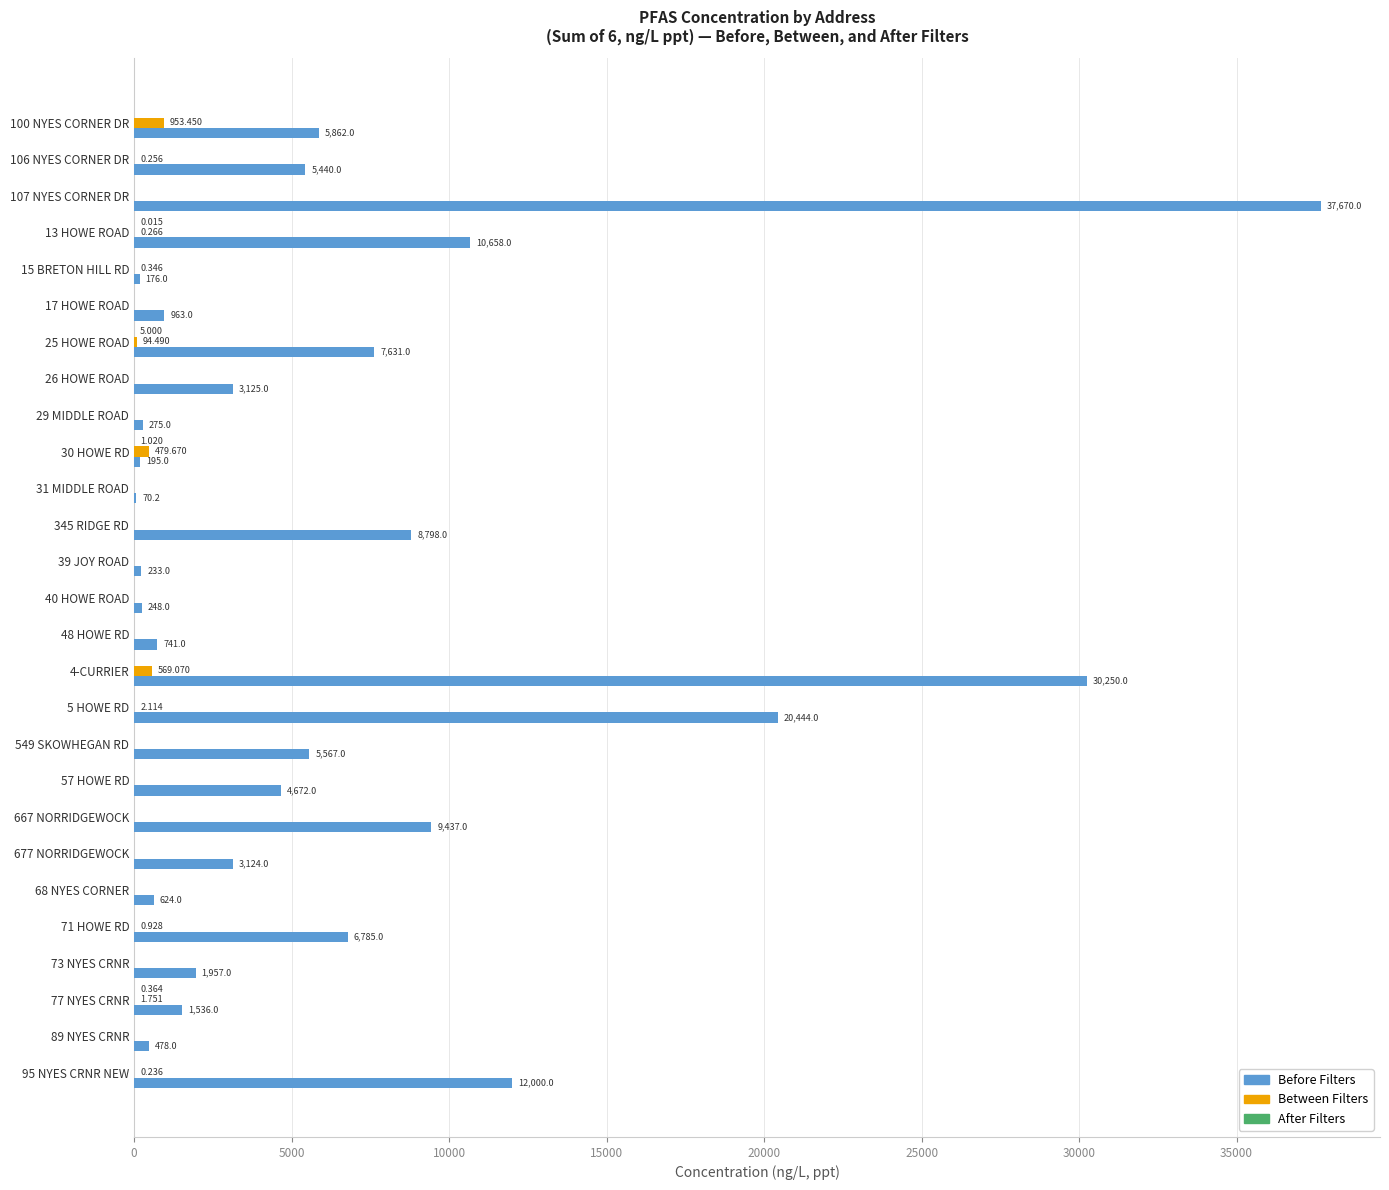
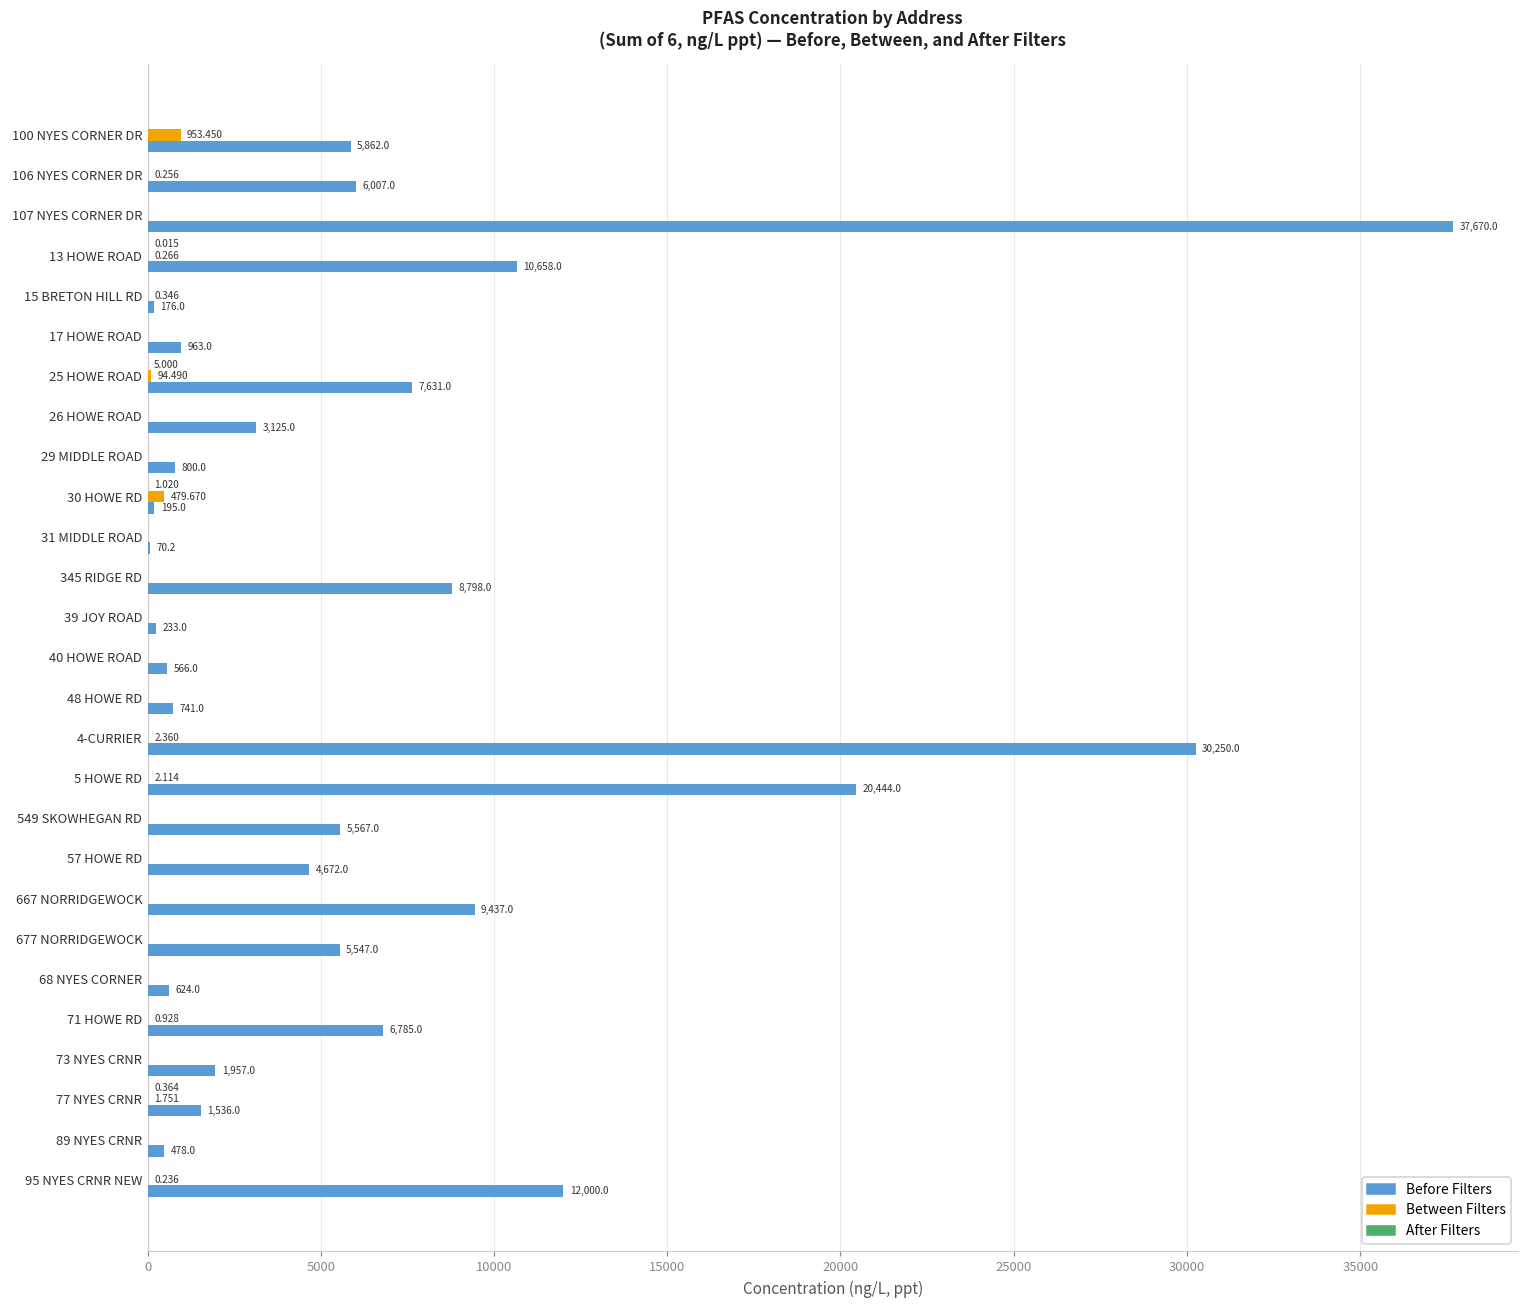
  {
    "Before Filters": {
      "100 NYES CORNER DR": "5,862.0",
-     "106 NYES CORNER DR": "5,440.0",
+     "106 NYES CORNER DR": "6,007.0",
      "107 NYES CORNER DR": "37,670.0",
      "13 HOWE ROAD": "10,658.0",
      "15 BRETON HILL RD": "176.0",
      "17 HOWE ROAD": "963.0",
      "25 HOWE ROAD": "7,631.0",
      "26 HOWE ROAD": "3,125.0",
-     "29 MIDDLE ROAD": "275.0",
+     "29 MIDDLE ROAD": "800.0",
      "30 HOWE RD": "195.0",
      "31 MIDDLE ROAD": "70.2",
      "345 RIDGE RD": "8,798.0",
      "39 JOY ROAD": "233.0",
-     "40 HOWE ROAD": "248.0",
+     "40 HOWE ROAD": "566.0",
      "48 HOWE RD": "741.0",
      "4-CURRIER": "30,250.0",
      "5 HOWE RD": "20,444.0",
      "549 SKOWHEGAN RD": "5,567.0",
      "57 HOWE RD": "4,672.0",
      "667 NORRIDGEWOCK": "9,437.0",
-     "677 NORRIDGEWOCK": "3,124.0",
+     "677 NORRIDGEWOCK": "5,547.0",
      "68 NYES CORNER": "624.0",
      "71 HOWE RD": "6,785.0",
      "73 NYES CRNR": "1,957.0",
      "77 NYES CRNR": "1,536.0",
      "89 NYES CRNR": "478.0",
      "95 NYES CRNR NEW": "12,000.0"
    },
    "Between Filters": {
      "100 NYES CORNER DR": "953.450",
      "106 NYES CORNER DR": "0.256",
      "13 HOWE ROAD": "0.266",
      "15 BRETON HILL RD": "0.346",
      "25 HOWE ROAD": "94.490",
      "30 HOWE RD": "479.670",
-     "4-CURRIER": "569.070",
+     "4-CURRIER": "2.360",
      "5 HOWE RD": "2.114",
      "71 HOWE RD": "0.928",
      "77 NYES CRNR": "1.751",
      "95 NYES CRNR NEW": "0.236"
    },
    "After Filters": {
      "13 HOWE ROAD": "0.015",
      "25 HOWE ROAD": "5.000",
      "30 HOWE RD": "1.020",
      "77 NYES CRNR": "0.364"
    }
  }
